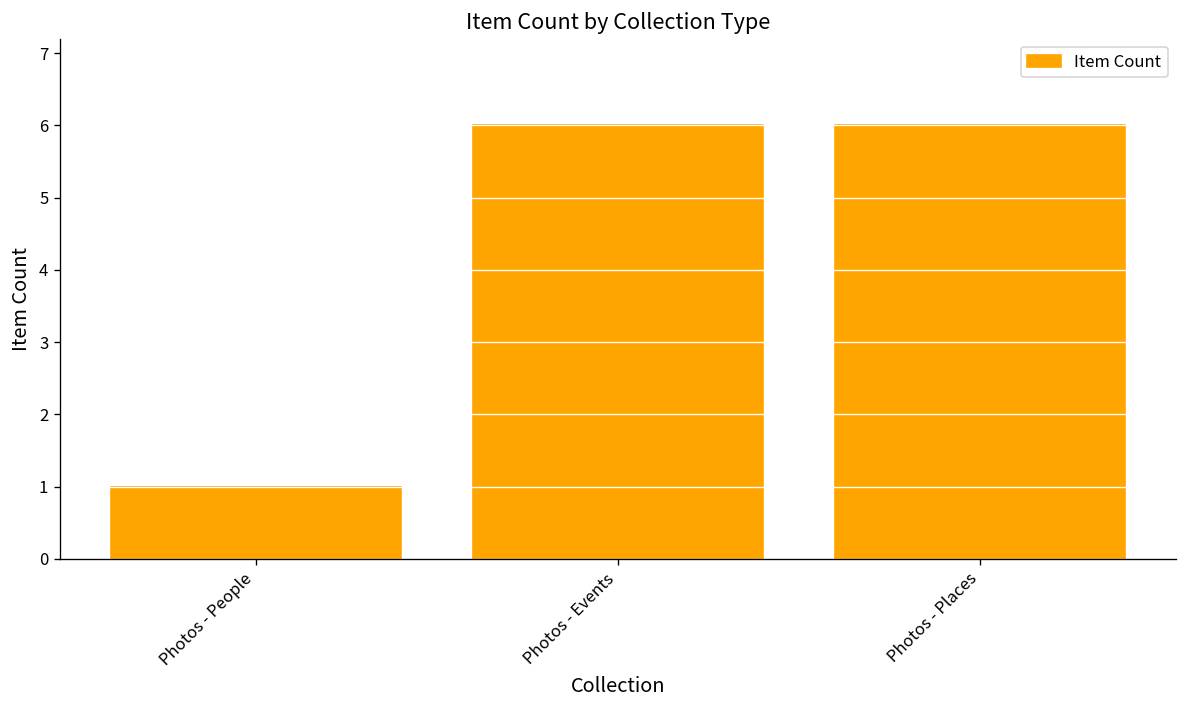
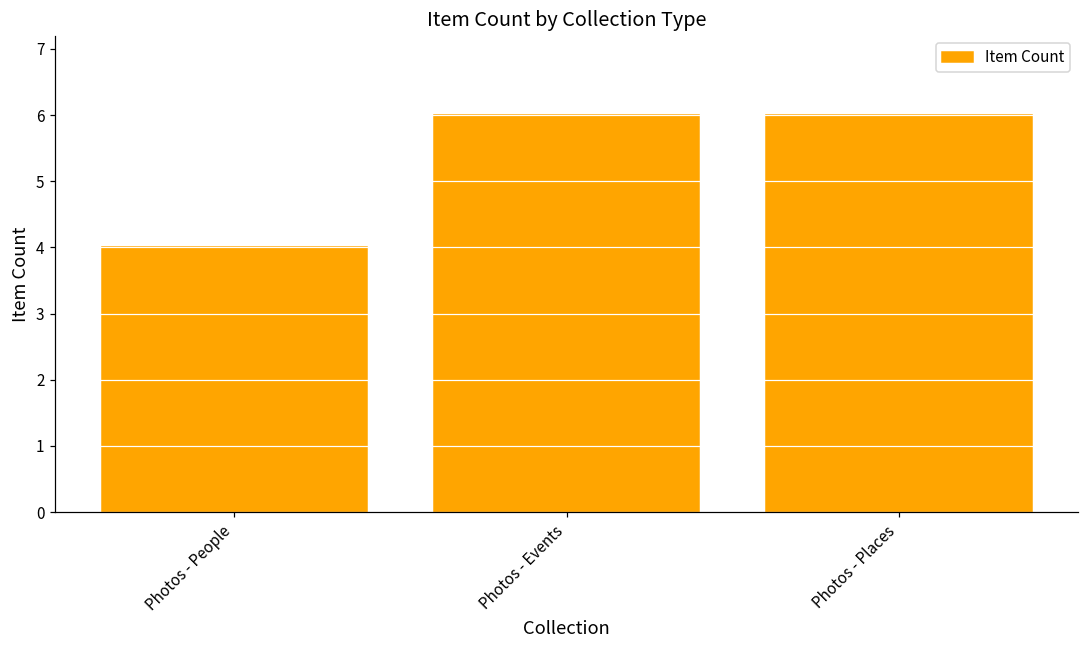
  {
-   "Photos - People": 1,
+   "Photos - People": 4,
    "Photos - Events": 6,
    "Photos - Places": 6
  }
